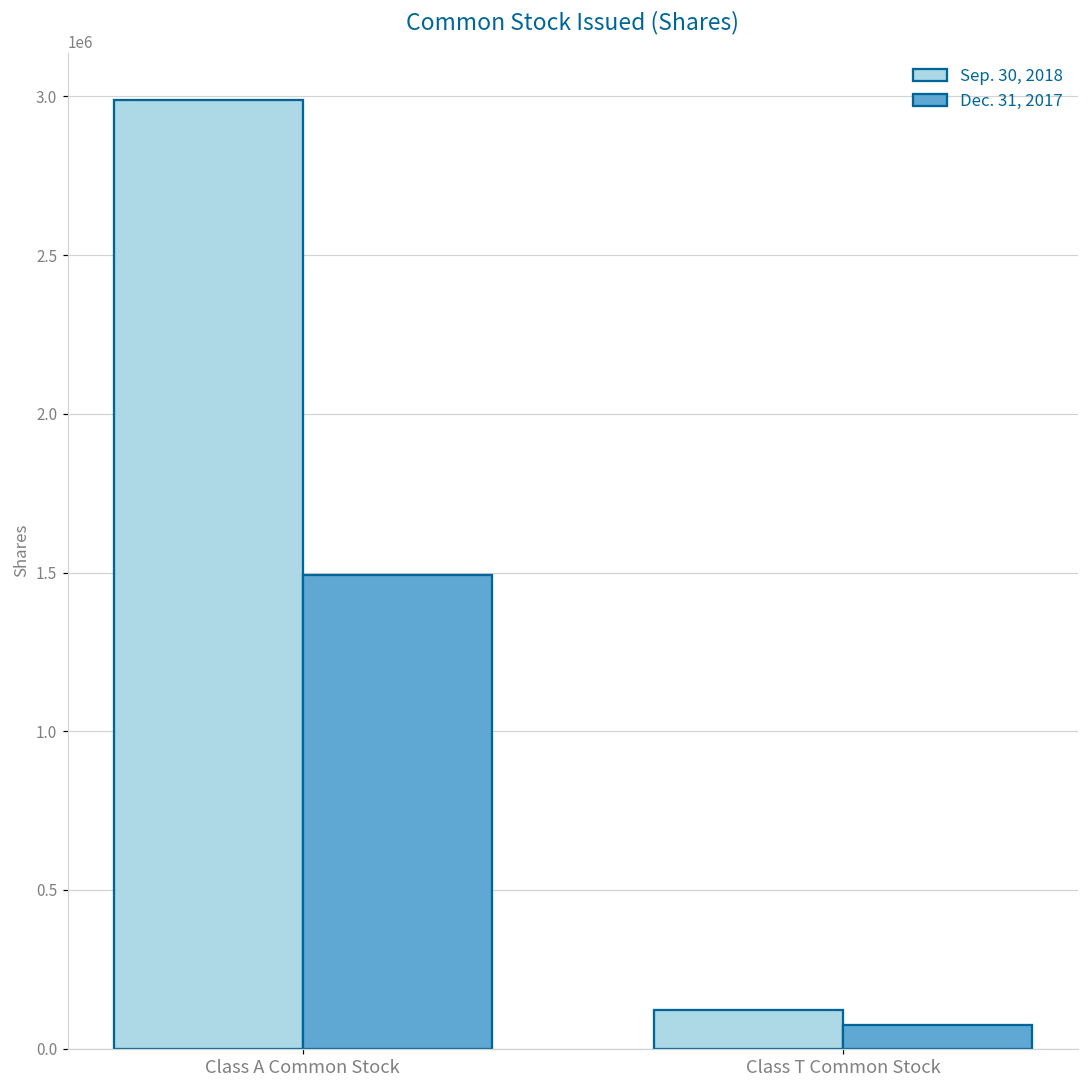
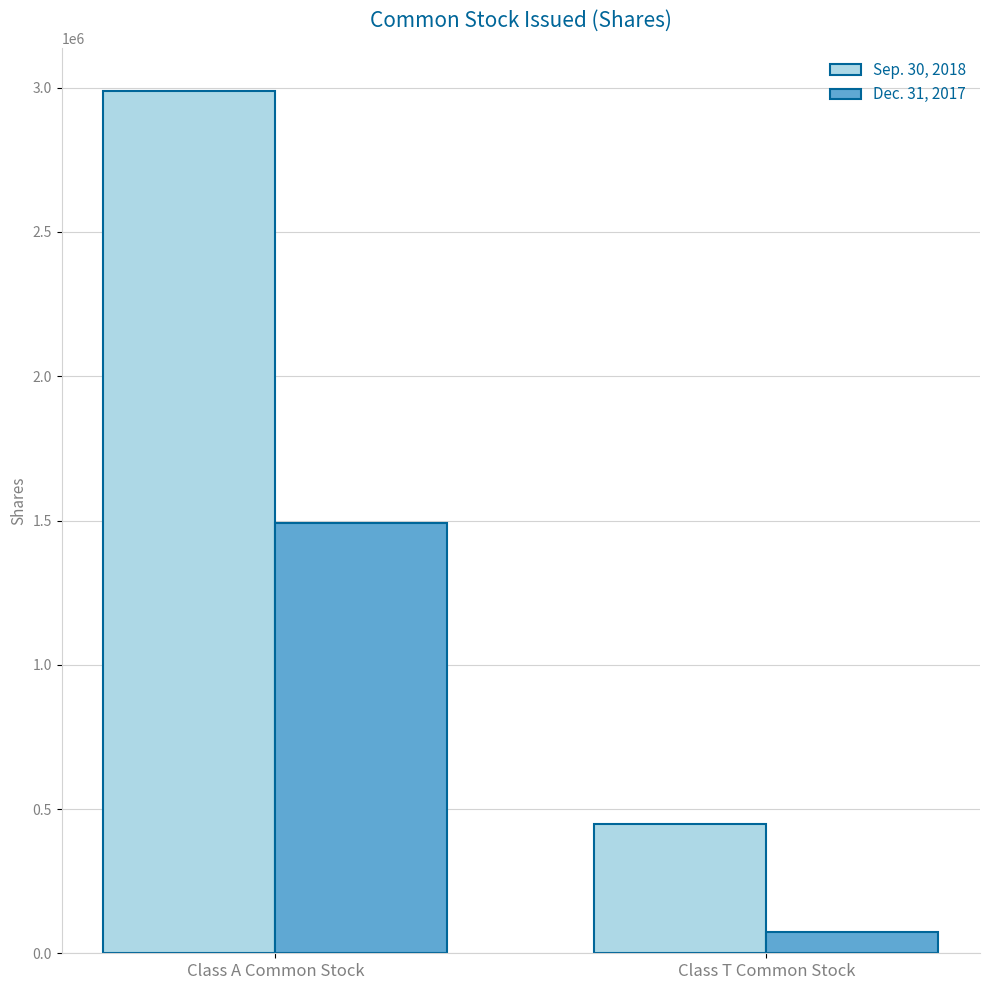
  {
    "Sep. 30, 2018": {
      "Class A Common Stock": 2990000,
-     "Class T Common Stock": 120000
+     "Class T Common Stock": 450000
    },
    "Dec. 31, 2017": {
      "Class A Common Stock": 1490000,
      "Class T Common Stock": 70000
    }
  }
